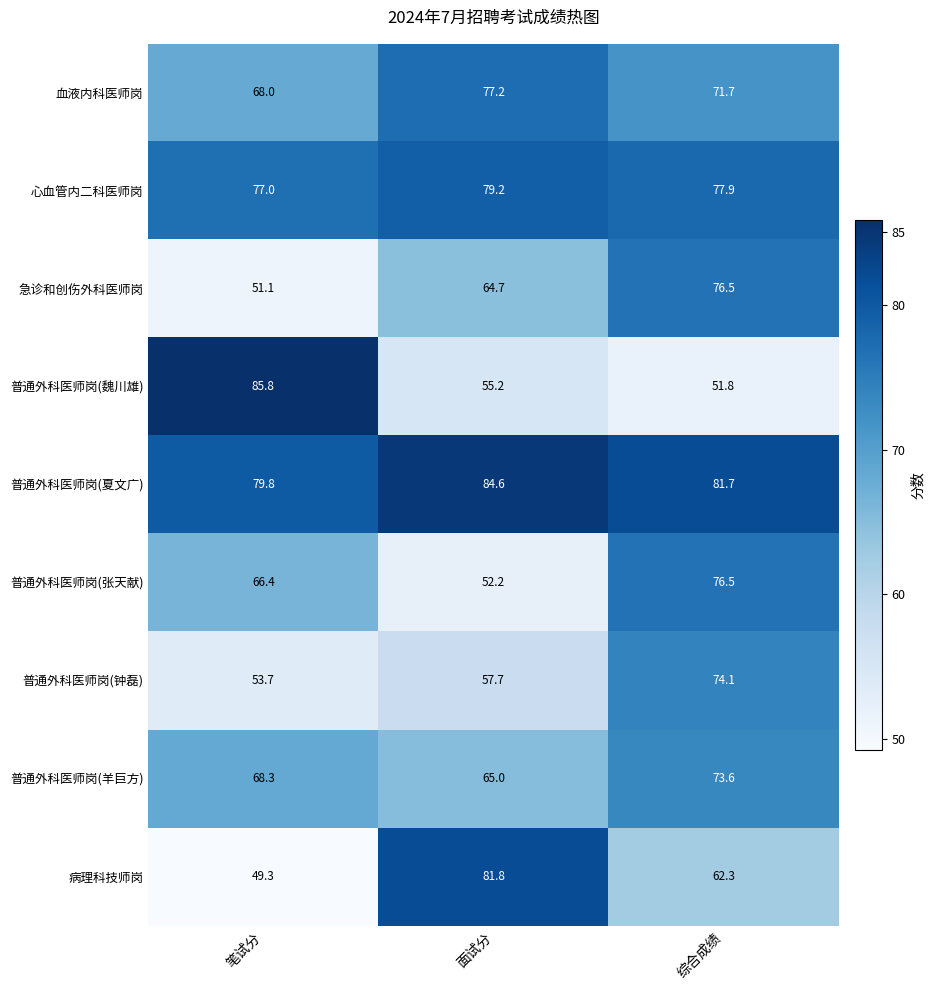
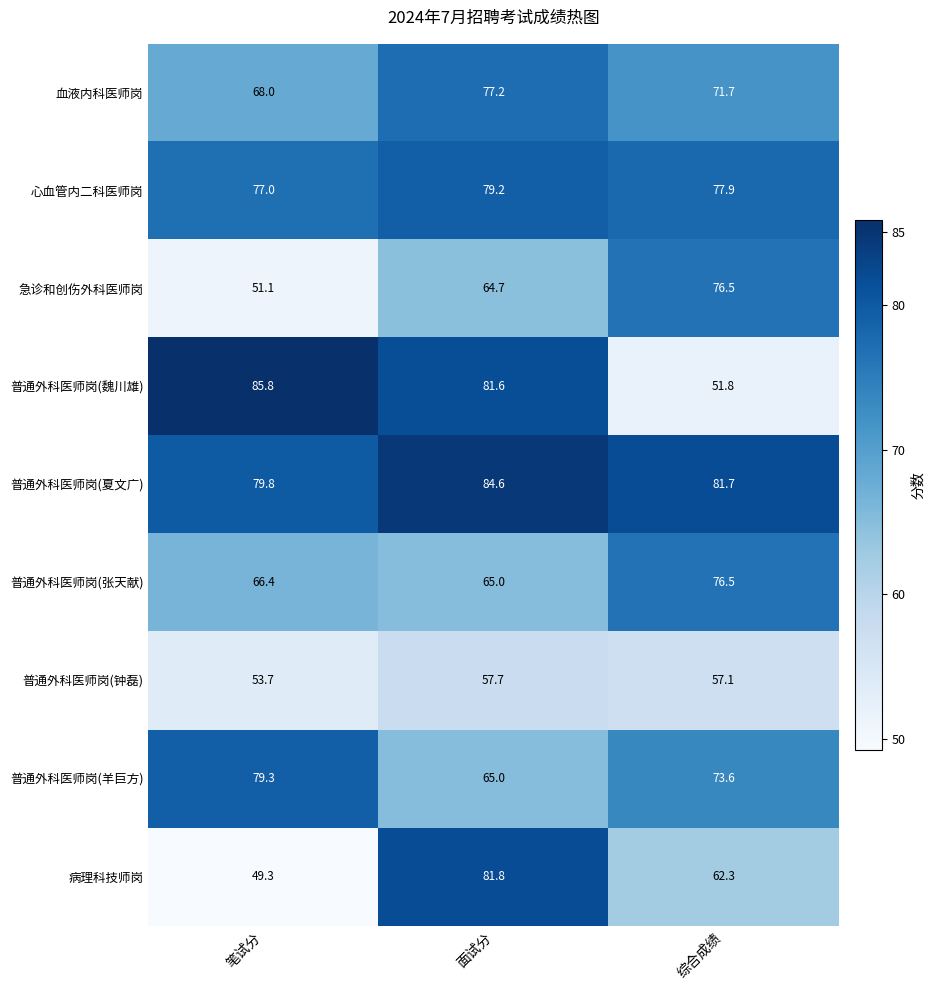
  {
    "血液内科医师岗": {
      "笔试分": 68.0,
      "面试分": 77.2,
      "综合成绩": 71.7
    },
    "心血管内二科医师岗": {
      "笔试分": 77.0,
      "面试分": 79.2,
      "综合成绩": 77.9
    },
    "急诊和创伤外科医师岗": {
      "笔试分": 51.1,
      "面试分": 64.7,
      "综合成绩": 76.5
    },
    "普通外科医师岗(魏川雄)": {
      "笔试分": 85.8,
-     "面试分": 55.2,
+     "面试分": 81.6,
      "综合成绩": 51.8
    },
    "普通外科医师岗(夏文广)": {
      "笔试分": 79.8,
      "面试分": 84.6,
      "综合成绩": 81.7
    },
    "普通外科医师岗(张天献)": {
      "笔试分": 66.4,
-     "面试分": 52.2,
+     "面试分": 65.0,
      "综合成绩": 76.5
    },
    "普通外科医师岗(钟磊)": {
      "笔试分": 53.7,
      "面试分": 57.7,
-     "综合成绩": 74.1
+     "综合成绩": 57.1
    },
    "普通外科医师岗(羊巨方)": {
-     "笔试分": 68.3,
+     "笔试分": 79.3,
      "面试分": 65.0,
      "综合成绩": 73.6
    },
    "病理科技师岗": {
      "笔试分": 49.3,
      "面试分": 81.8,
      "综合成绩": 62.3
    }
  }
